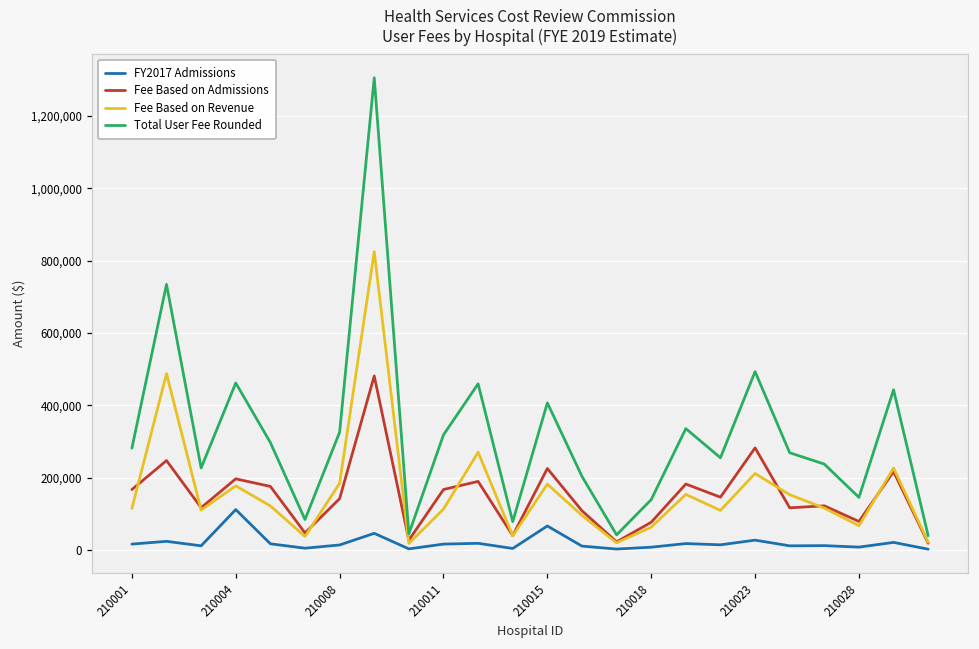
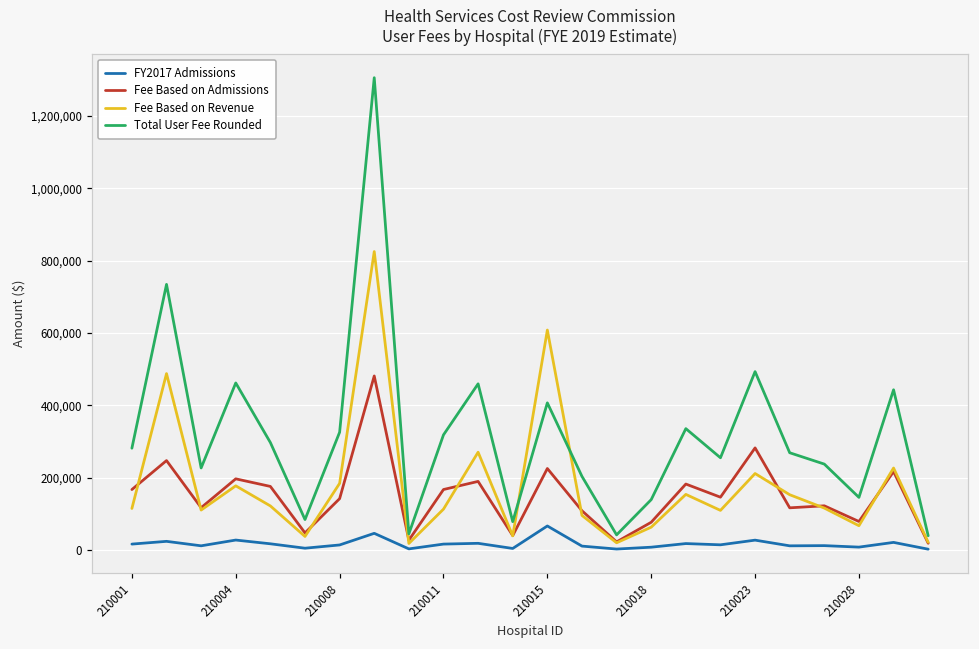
  {
    "FY2017 Admissions": {
      "210001": "20,000",
-     "210004": "110,000",
+     "210004": "30,000",
      "210008": "10,000",
      "210011": "20,000",
      "210015": "70,000",
      "210018": "10,000",
      "210023": "30,000",
      "210028": "10,000"
    },
    "Fee Based on Admissions": {
      "210001": "170,000",
      "210004": "200,000",
      "210008": "140,000",
      "210011": "170,000",
      "210015": "220,000",
      "210018": "80,000",
      "210023": "280,000",
      "210028": "80,000"
    },
    "Fee Based on Revenue": {
      "210001": "110,000",
      "210004": "180,000",
      "210008": "180,000",
      "210011": "110,000",
-     "210015": "180,000",
+     "210015": "610,000",
      "210018": "60,000",
      "210023": "210,000",
      "210028": "70,000"
    },
    "Total User Fee Rounded": {
      "210001": "280,000",
      "210004": "460,000",
      "210008": "330,000",
      "210011": "320,000",
      "210015": "410,000",
      "210018": "140,000",
      "210023": "490,000",
      "210028": "140,000"
    }
  }
